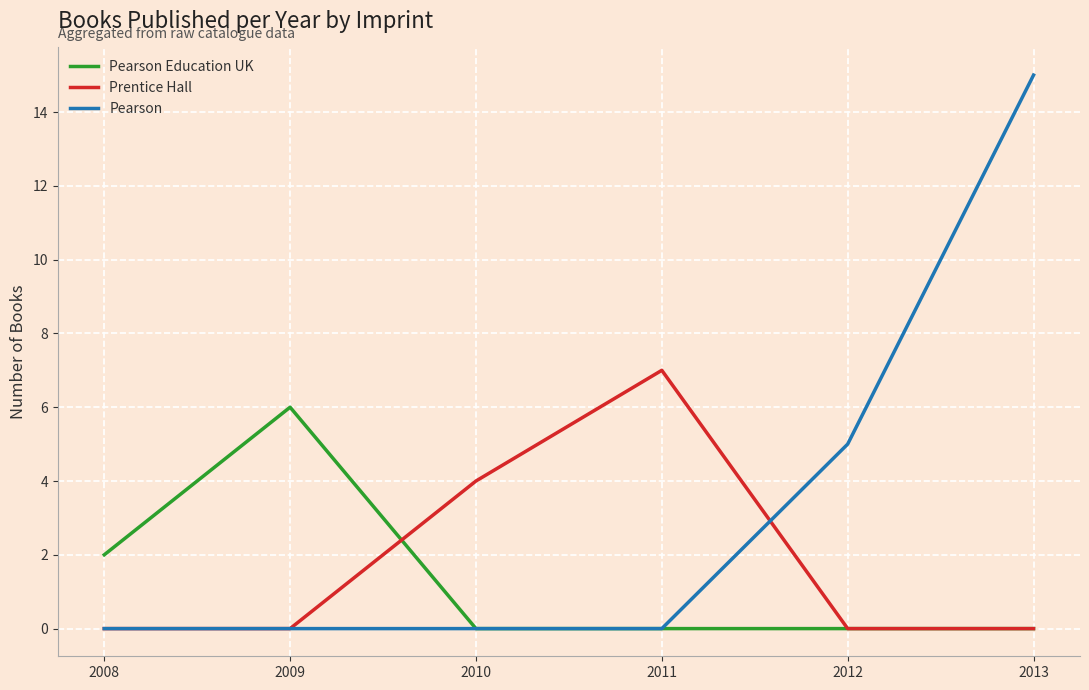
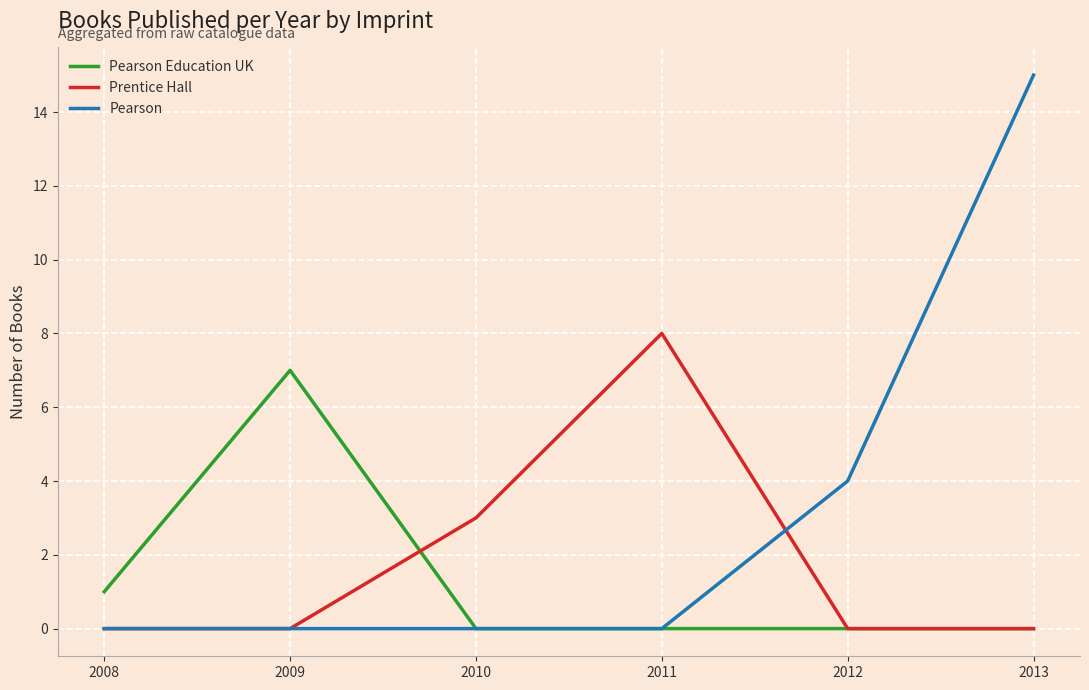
  {
    "Pearson Education UK": {
-     "2008": 2,
-     "2009": 6
+     "2008": 1,
+     "2009": 7
    },
    "Prentice Hall": {
-     "2010": 4,
-     "2011": 7
+     "2010": 3,
+     "2011": 8
    },
    "Pearson": {
-     "2012": 5,
+     "2012": 4,
      "2013": 15
    }
  }
